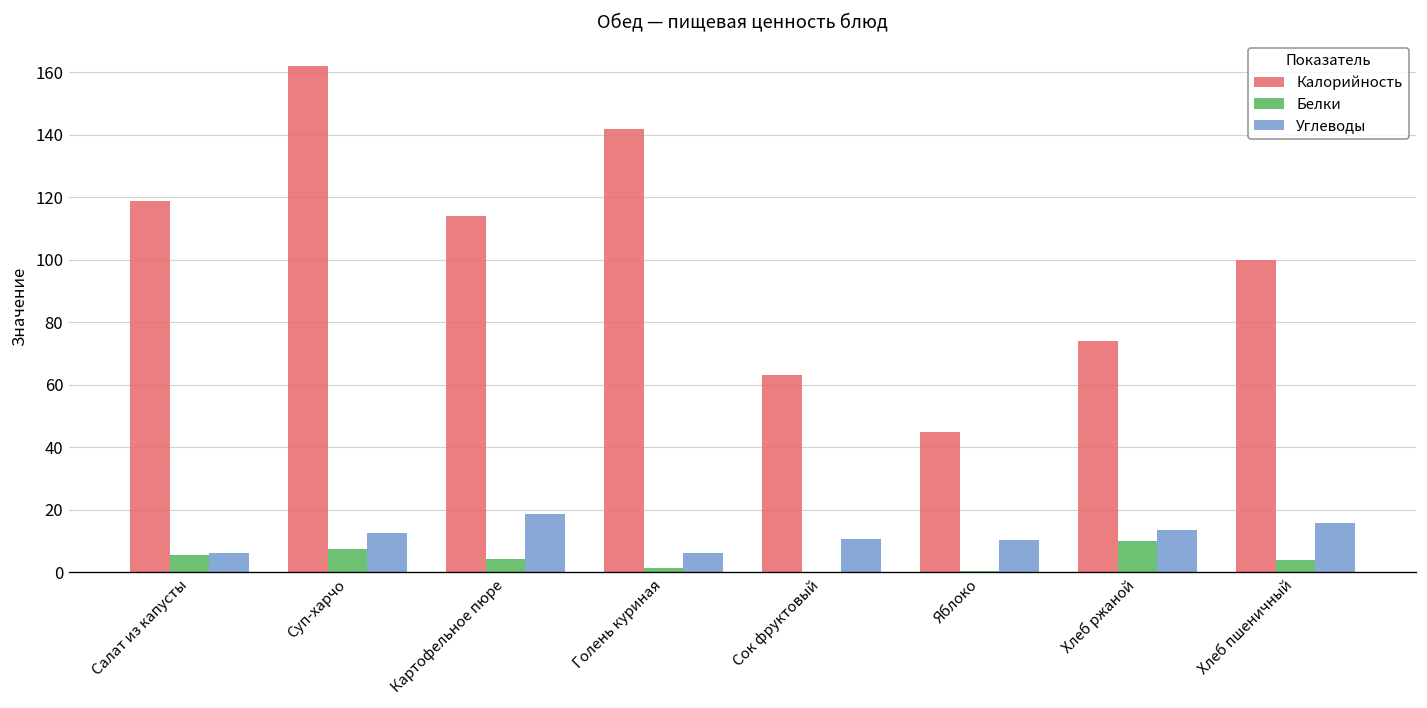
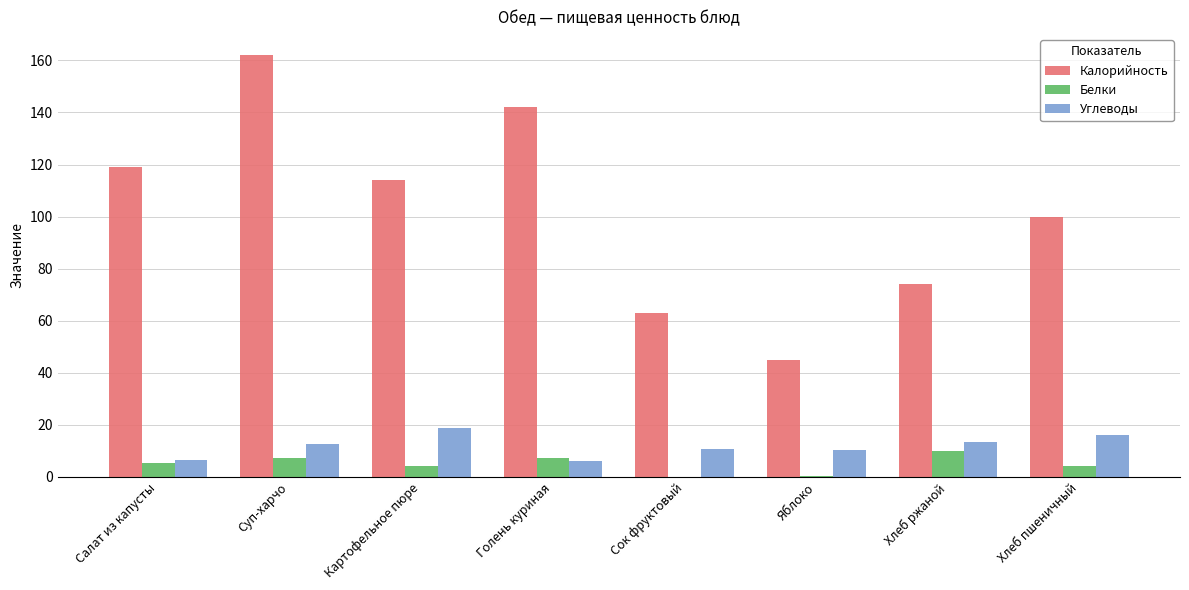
  {
    "Калорийность": {
      "Салат из капусты": 119,
      "Суп-харчо": 162,
      "Картофельное пюре": 114,
      "Голень куриная": 142,
      "Сок фруктовый": 63,
      "Яблоко": 45,
      "Хлеб ржаной": 74,
      "Хлеб пшеничный": 100
    },
    "Белки": {
      "Салат из капусты": 5,
      "Суп-харчо": 7,
      "Картофельное пюре": 4,
-     "Голень куриная": 1,
+     "Голень куриная": 7,
      "Хлеб ржаной": 10,
      "Хлеб пшеничный": 4
    },
    "Углеводы": {
      "Салат из капусты": 6,
      "Суп-харчо": 13,
      "Картофельное пюре": 19,
      "Голень куриная": 6,
      "Сок фруктовый": 11,
      "Яблоко": 10,
      "Хлеб ржаной": 13,
      "Хлеб пшеничный": 16
    }
  }
